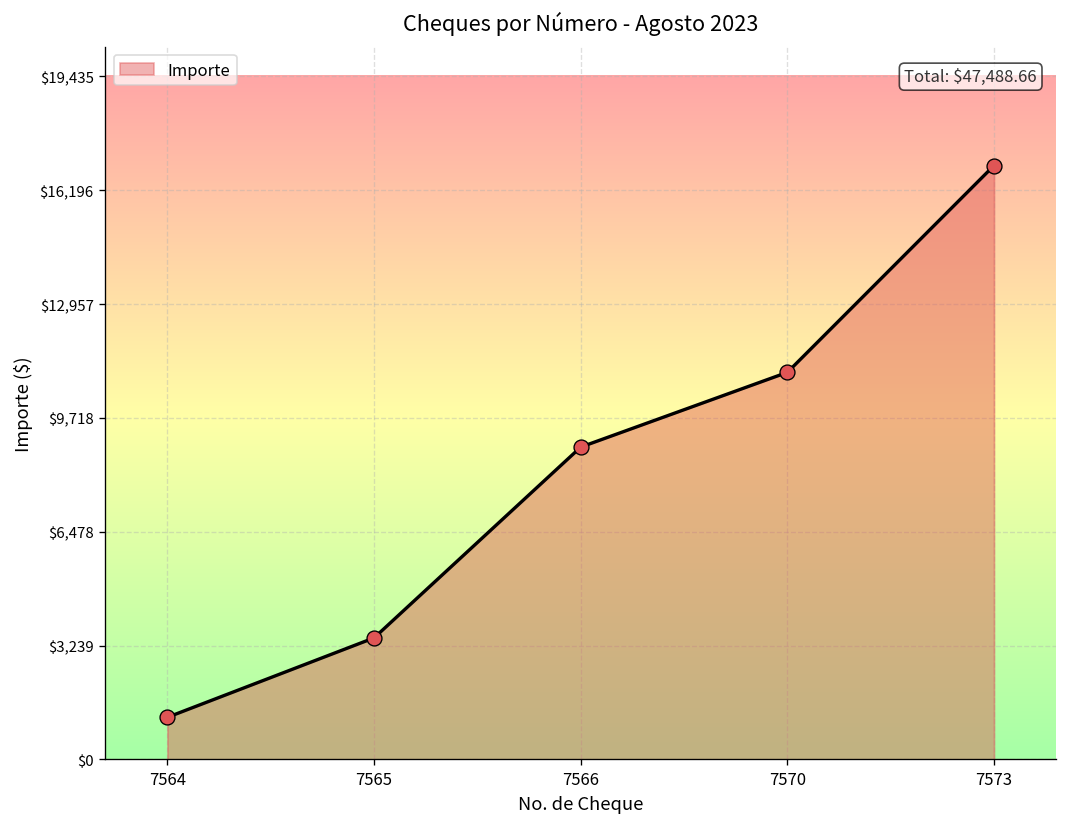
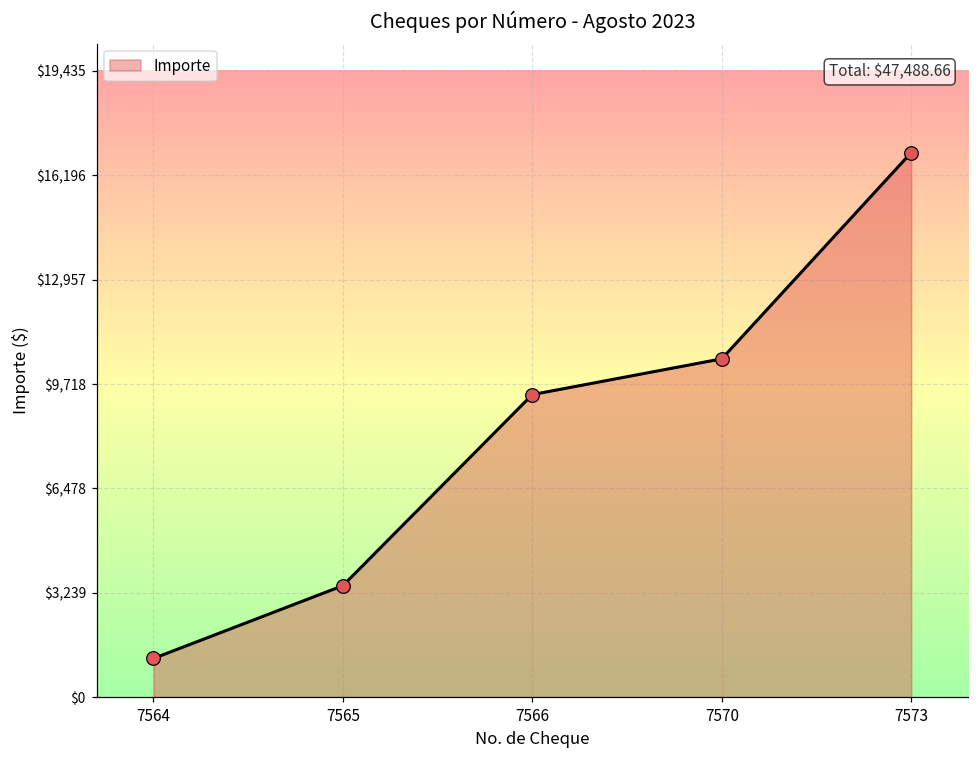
  {
    "7564": "$1,200",
    "7565": "$3,500",
-   "7566": "$8,900",
-   "7570": "$11,000",
+   "7566": "$9,400",
+   "7570": "$10,500",
    "7573": "$16,900"
  }
